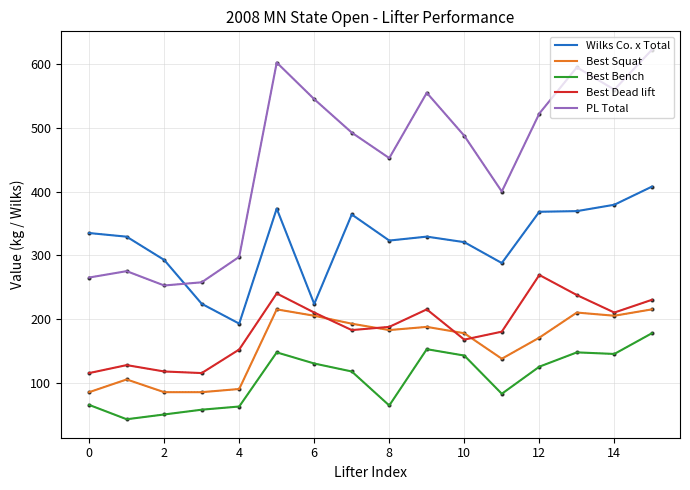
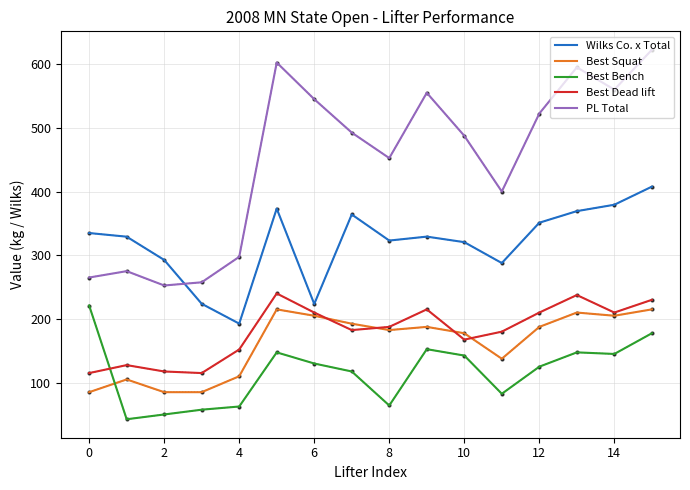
  {
    "Wilks Co. x Total": {
      "0": 330,
      "2": 290,
      "4": 190,
      "6": 220,
      "8": 320,
      "10": 320,
-     "12": 370,
+     "12": 350,
      "14": 380
    },
    "Best Squat": {
      "0": 90,
      "2": 90,
-     "4": 90,
+     "4": 110,
      "6": 210,
      "8": 180,
      "10": 180,
-     "12": 170,
+     "12": 190,
      "14": 210
    },
    "Best Bench": {
-     "0": 70,
+     "0": 220,
      "2": 50,
      "4": 60,
      "6": 130,
      "8": 60,
      "10": 140,
      "12": 130,
      "14": 150
    },
    "Best Dead lift": {
      "0": 120,
      "2": 120,
      "4": 150,
      "6": 210,
      "8": 190,
      "10": 170,
-     "12": 270,
+     "12": 210,
      "14": 210
    },
    "PL Total": {
      "0": 270,
      "2": 250,
      "4": 300,
      "6": 550,
      "8": 450,
      "10": 490,
      "12": 520
    }
  }
